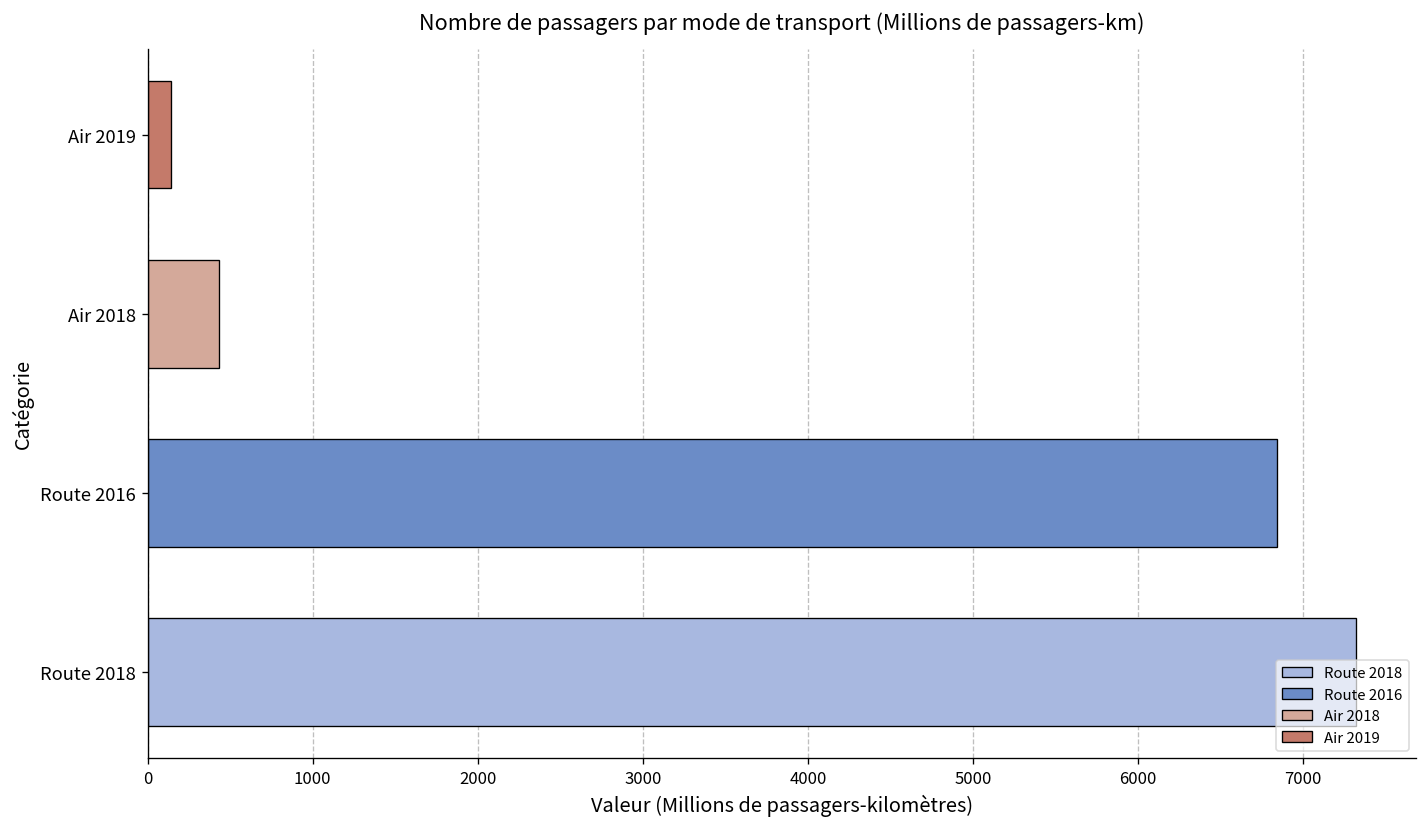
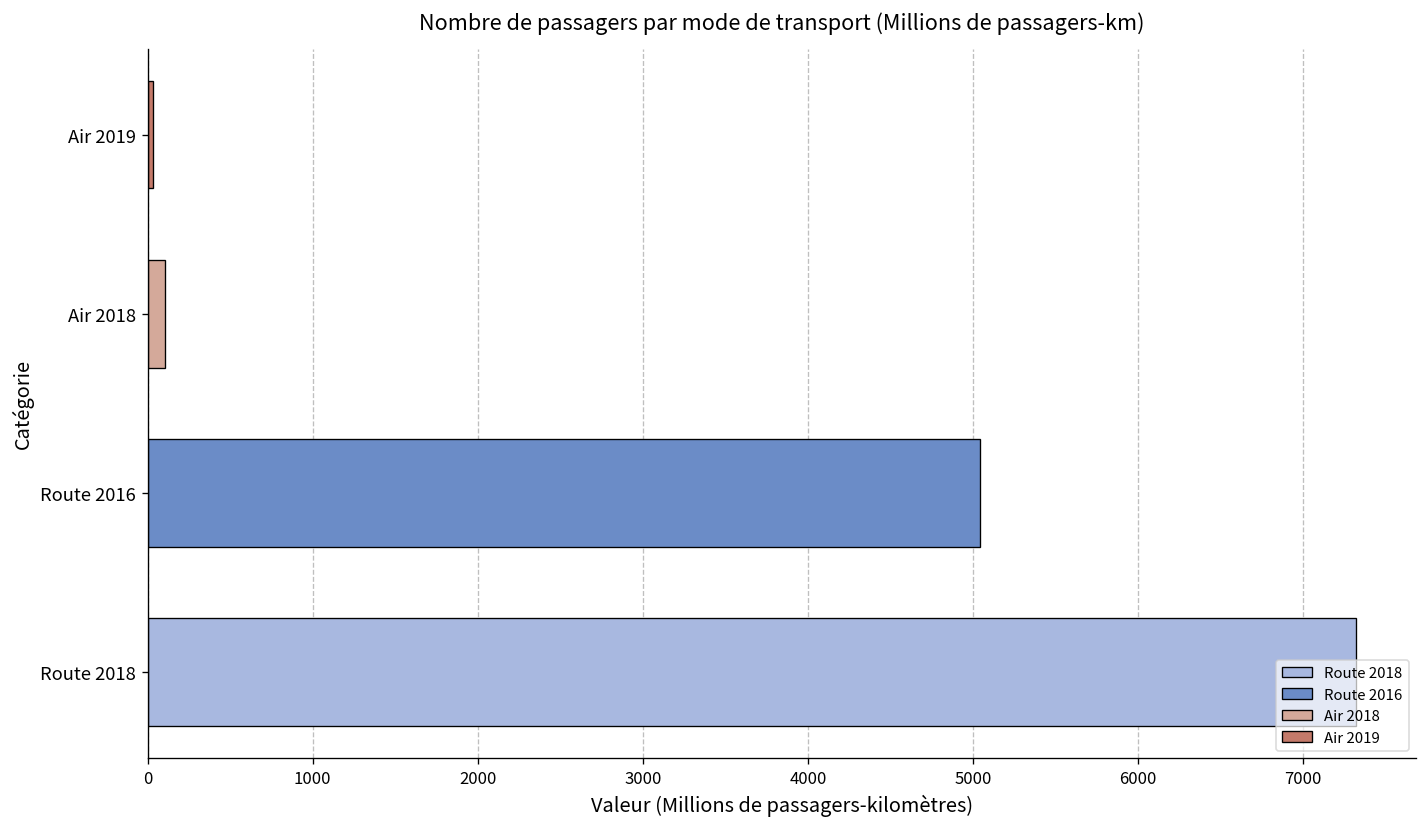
  {
-   "Air 2019": 140,
-   "Air 2018": 430,
-   "Route 2016": 6840
+   "Air 2019": 30,
+   "Air 2018": 110,
+   "Route 2016": 5040
  }
